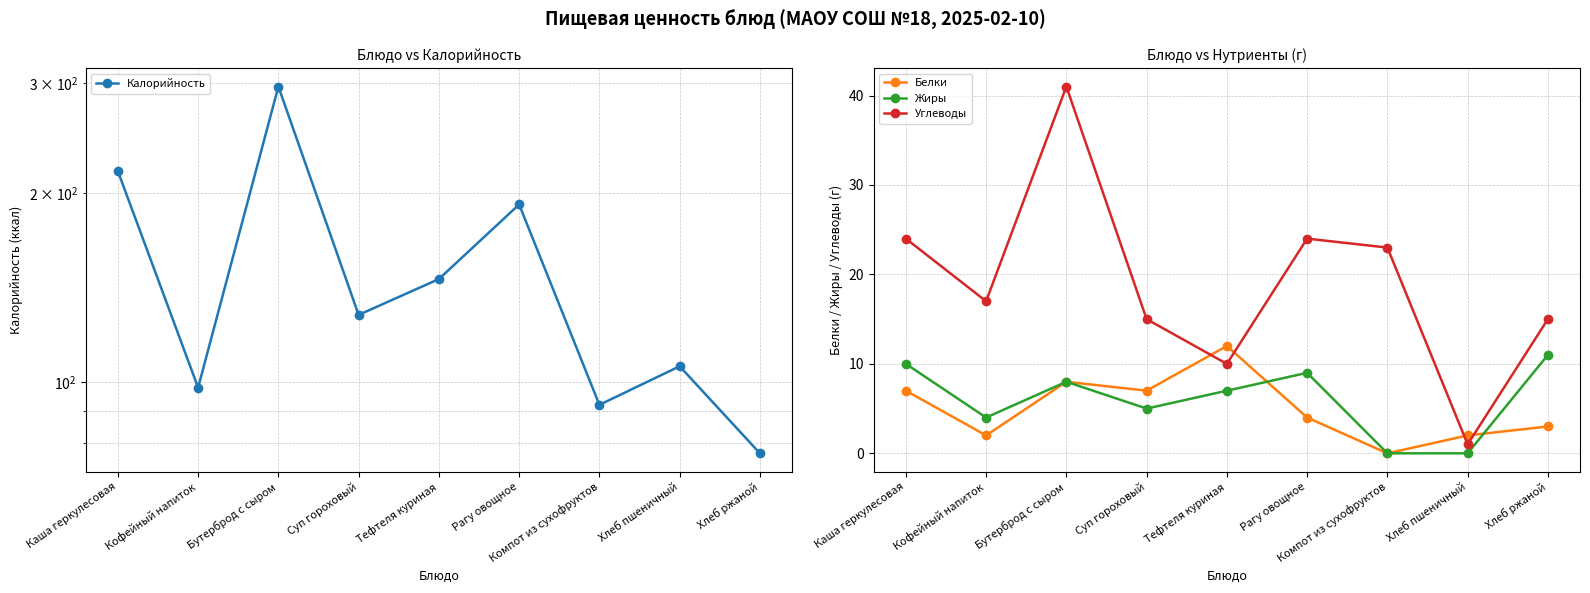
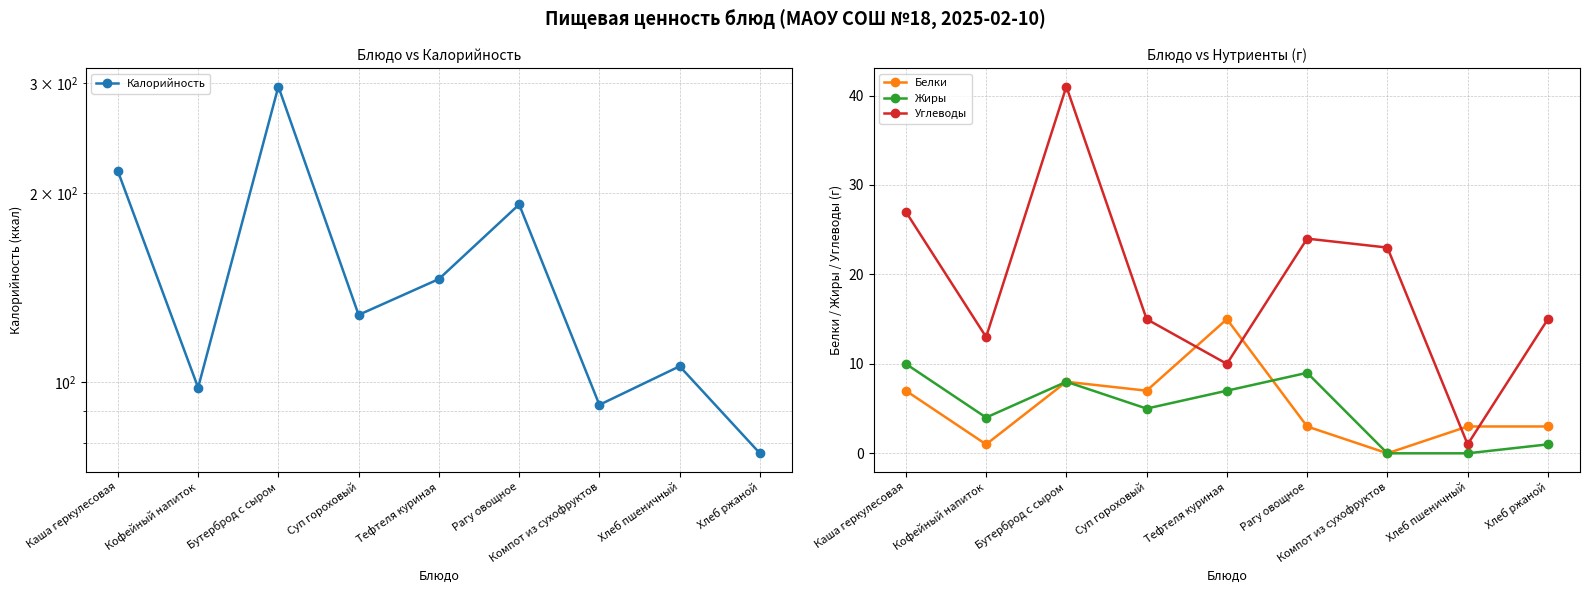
  {
    "Блюдо vs Нутриенты (г)": {
      "Белки": {
        "Каша геркулесовая": 7,
-       "Кофейный напиток": 2,
+       "Кофейный напиток": 1,
        "Суп гороховый": 7,
-       "Тефтеля куриная": 12,
-       "Рагу овощное": 4,
-       "Хлеб пшеничный": 2,
+       "Тефтеля куриная": 15,
+       "Рагу овощное": 3,
+       "Хлеб пшеничный": 3,
        "Хлеб ржаной": 3
      },
      "Жиры": {
        "Каша геркулесовая": 10,
        "Кофейный напиток": 4,
        "Суп гороховый": 5,
        "Тефтеля куриная": 7,
        "Рагу овощное": 9,
        "Хлеб пшеничный": 0,
-       "Хлеб ржаной": 11
+       "Хлеб ржаной": 1
      },
      "Углеводы": {
-       "Каша геркулесовая": 24,
-       "Кофейный напиток": 17,
+       "Каша геркулесовая": 27,
+       "Кофейный напиток": 13,
        "Бутерброд с сыром": 41,
        "Суп гороховый": 15,
        "Тефтеля куриная": 10,
        "Рагу овощное": 24,
        "Компот из сухофруктов": 23,
        "Хлеб пшеничный": 1,
        "Хлеб ржаной": 15
      }
    }
  }
